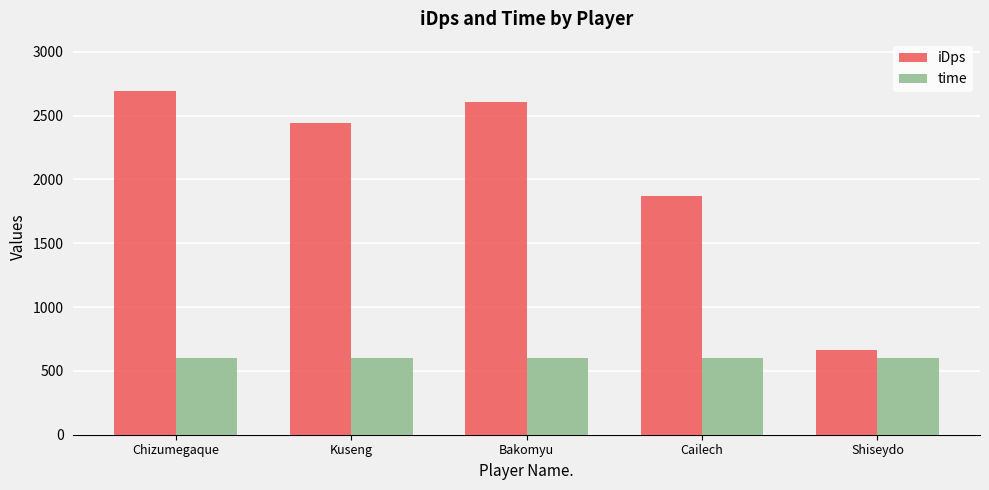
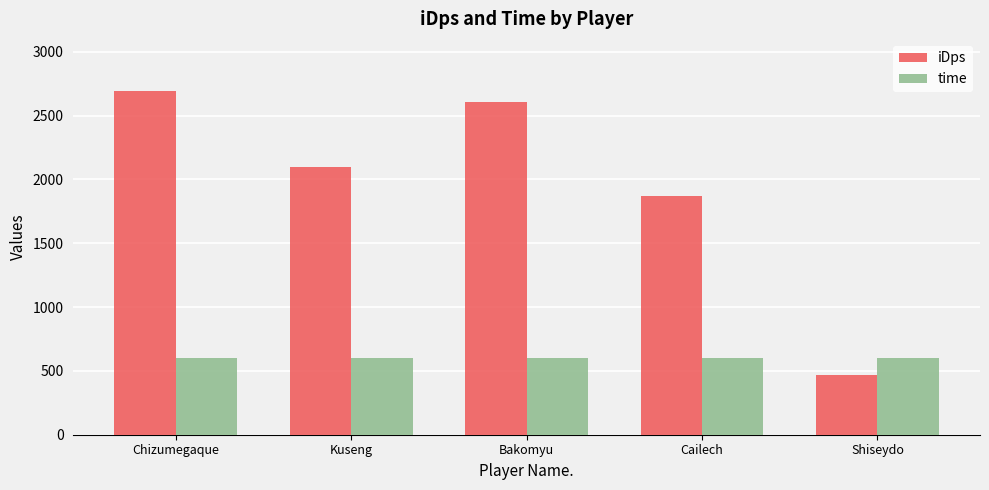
  {
    "iDps": {
      "Chizumegaque": 2700,
-     "Kuseng": 2440,
+     "Kuseng": 2100,
      "Bakomyu": 2610,
      "Cailech": 1870,
-     "Shiseydo": 660
+     "Shiseydo": 470
    },
    "time": {
      "Chizumegaque": 600,
      "Kuseng": 600,
      "Bakomyu": 600,
      "Cailech": 600,
      "Shiseydo": 600
    }
  }
